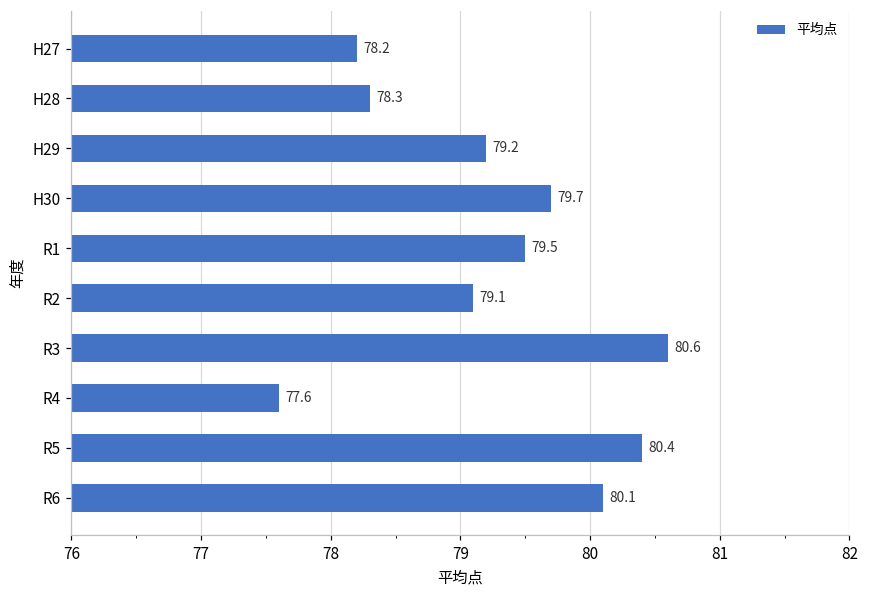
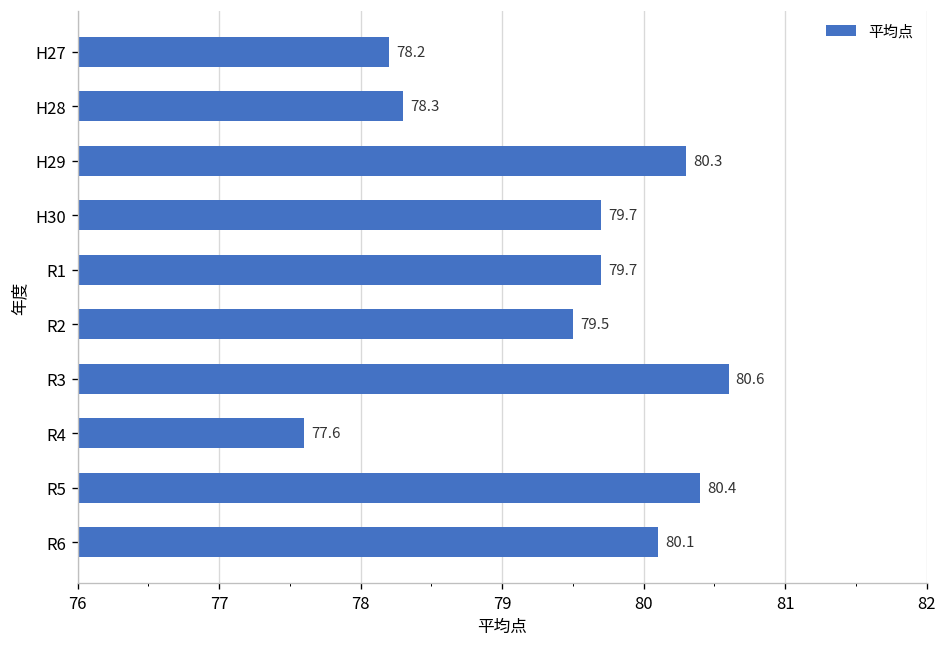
  {
    "H27": 78.2,
    "H28": 78.3,
-   "H29": 79.2,
+   "H29": 80.3,
    "H30": 79.7,
-   "R1": 79.5,
-   "R2": 79.1,
+   "R1": 79.7,
+   "R2": 79.5,
    "R3": 80.6,
    "R4": 77.6,
    "R5": 80.4,
    "R6": 80.1
  }
